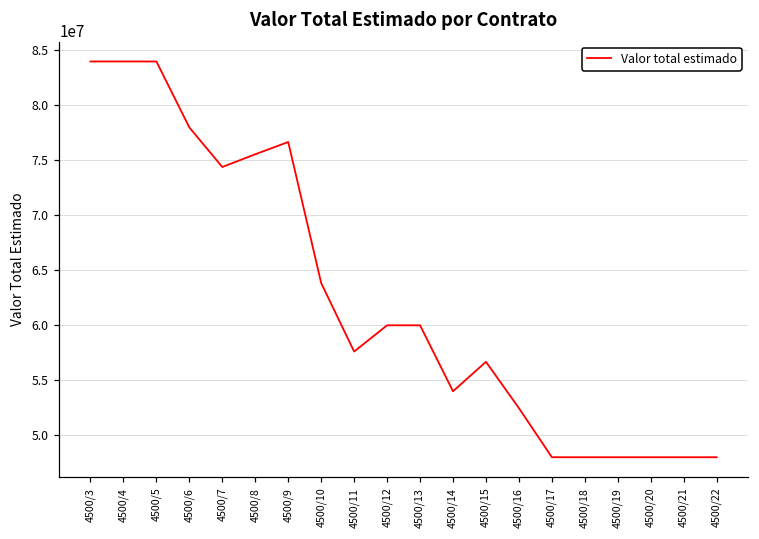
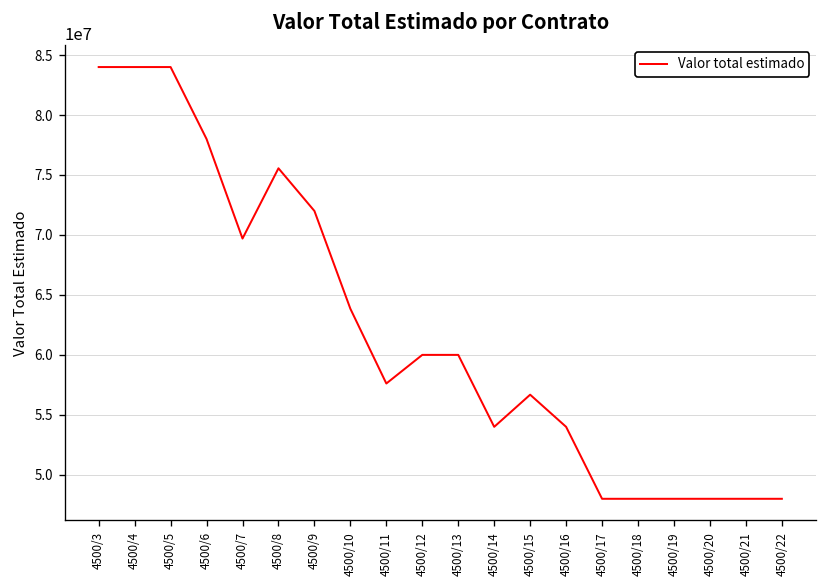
  {
    "4500/3": 84000000,
    "4500/4": 84000000,
    "4500/5": 84000000,
    "4500/6": 78000000,
-   "4500/7": 74000000,
+   "4500/7": 70000000,
    "4500/8": 76000000,
-   "4500/9": 77000000,
+   "4500/9": 72000000,
    "4500/10": 64000000,
    "4500/11": 58000000,
    "4500/12": 60000000,
    "4500/13": 60000000,
    "4500/14": 54000000,
    "4500/15": 57000000,
-   "4500/16": 52000000,
+   "4500/16": 54000000,
    "4500/17": 48000000,
    "4500/18": 48000000,
    "4500/19": 48000000,
    "4500/20": 48000000,
    "4500/21": 48000000,
    "4500/22": 48000000
  }
